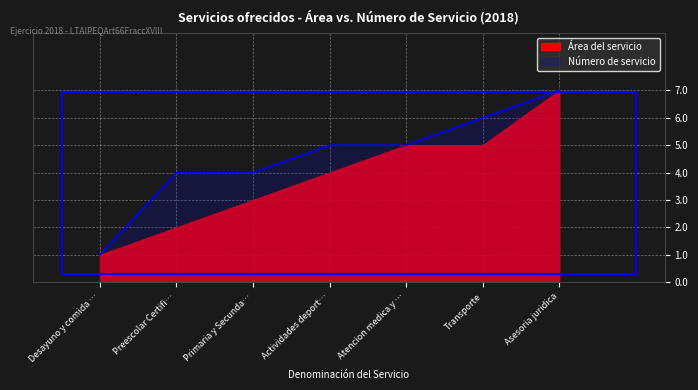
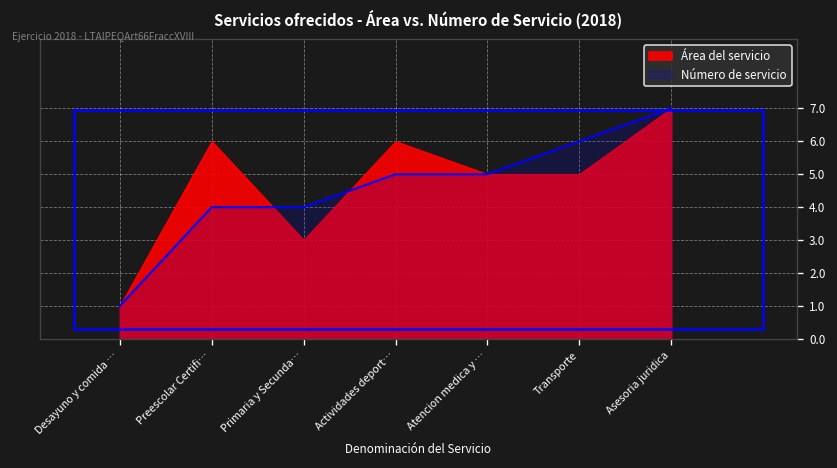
  {
    "Área del servicio": {
-     "Preescolar Certifi…": 2,
+     "Preescolar Certifi…": 6,
      "Primaria y Secunda…": 3,
-     "Actividades deport…": 4,
+     "Actividades deport…": 6,
      "Transporte": 5
    },
    "Número de servicio": {
      "Preescolar Certifi…": 4,
      "Primaria y Secunda…": 4,
      "Actividades deport…": 5,
      "Transporte": 6
    }
  }
